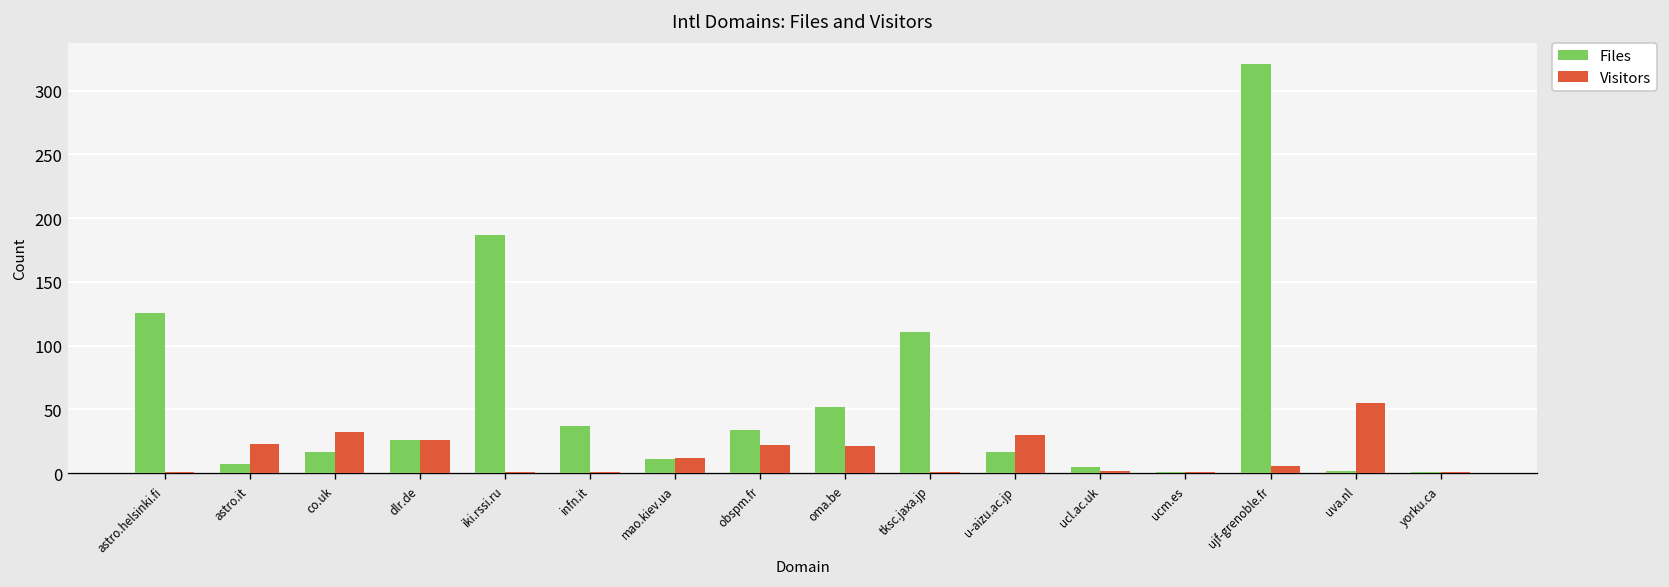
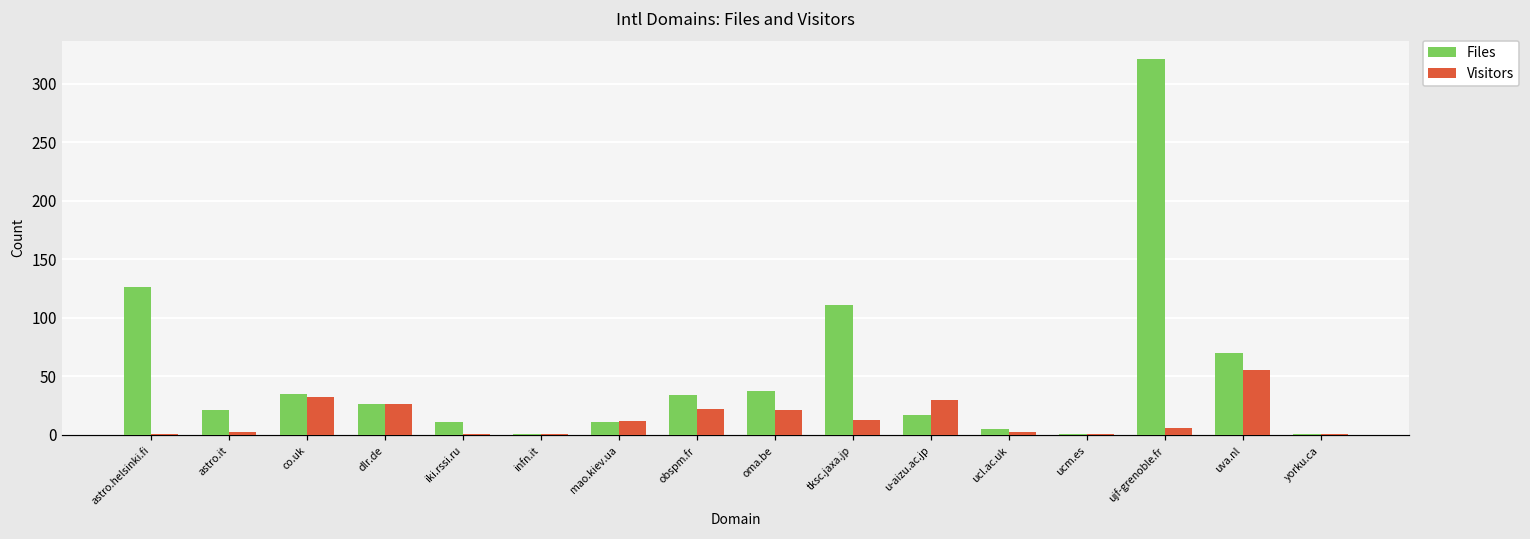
  {
    "Files": {
      "astro.helsinki.fi": 126,
-     "astro.it": 7,
-     "co.uk": 17,
+     "astro.it": 21,
+     "co.uk": 35,
      "dlr.de": 26,
-     "iki.rssi.ru": 187,
-     "infn.it": 37,
+     "iki.rssi.ru": 11,
+     "infn.it": 1,
      "mao.kiev.ua": 11,
      "obspm.fr": 34,
-     "oma.be": 52,
+     "oma.be": 37,
      "tksc.jaxa.jp": 111,
      "u-aizu.ac.jp": 17,
      "ucl.ac.uk": 5,
      "ujf-grenoble.fr": 321,
-     "uva.nl": 2
+     "uva.nl": 70
    },
    "Visitors": {
-     "astro.it": 23,
+     "astro.it": 2,
      "co.uk": 32,
      "dlr.de": 26,
      "mao.kiev.ua": 12,
      "obspm.fr": 22,
      "oma.be": 21,
-     "tksc.jaxa.jp": 1,
+     "tksc.jaxa.jp": 13,
      "u-aizu.ac.jp": 30,
      "ujf-grenoble.fr": 6,
      "uva.nl": 55
    }
  }
